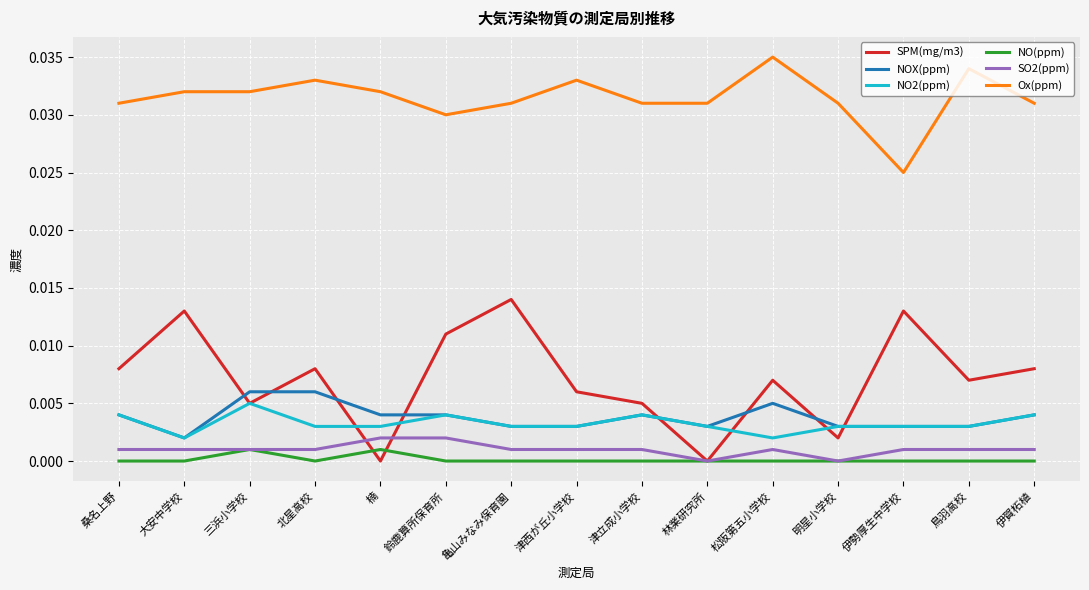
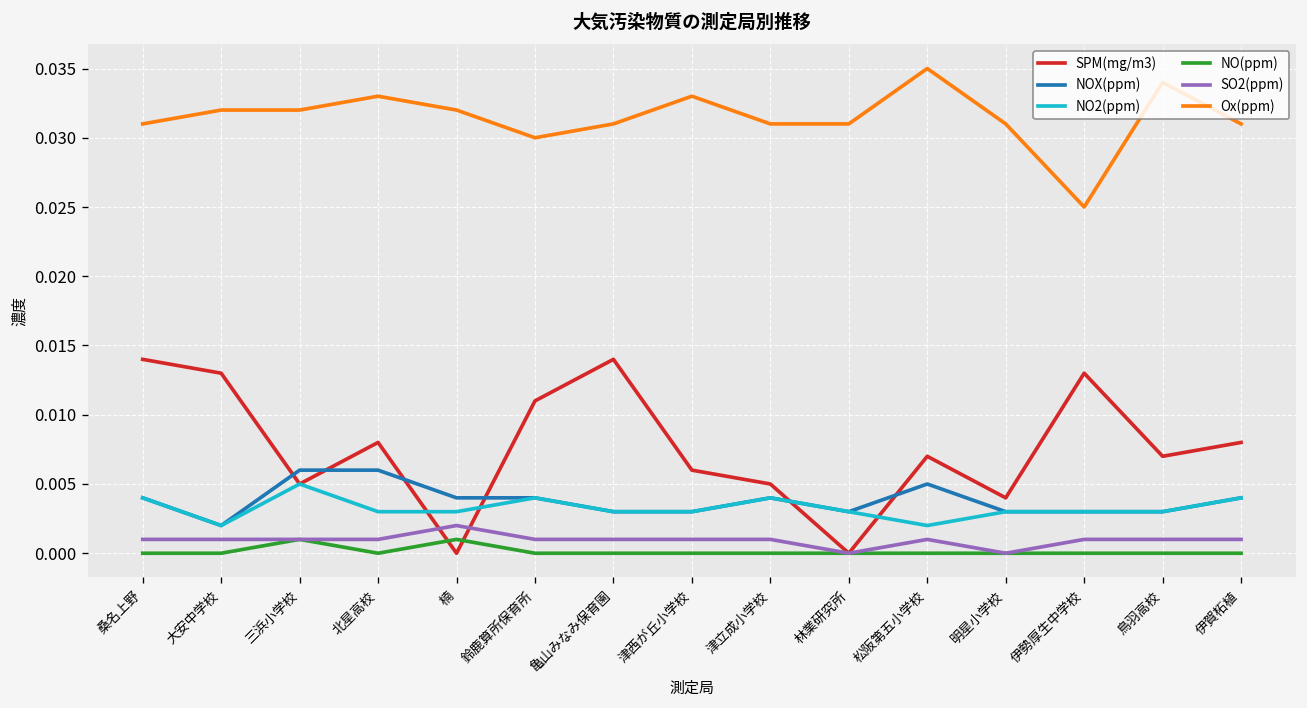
  {
    "SPM(mg/m3)": {
-     "桑名上野": 0.008,
+     "桑名上野": 0.014,
      "大安中学校": 0.013,
      "北星高校": 0.008,
      "楠": 0.000,
      "鈴鹿算所保育所": 0.011,
      "亀山みなみ保育園": 0.014,
      "津西が丘小学校": 0.006,
      "津立成小学校": 0.005,
      "松阪第五小学校": 0.007,
-     "明星小学校": 0.002,
+     "明星小学校": 0.004,
      "伊勢厚生中学校": 0.013,
      "鳥羽高校": 0.007,
      "伊賀柘植": 0.008
    },
    "NOX(ppm)": {
      "三浜小学校": 0.006,
      "北星高校": 0.006,
      "楠": 0.004,
      "松阪第五小学校": 0.005
    },
    "NO2(ppm)": {
      "北星高校": 0.003,
      "楠": 0.003,
      "松阪第五小学校": 0.002
    },
    "NO(ppm)": {
      "桑名上野": 0.000,
      "大安中学校": 0.000,
      "北星高校": 0.000,
      "楠": 0.001,
      "鈴鹿算所保育所": 0.000,
      "亀山みなみ保育園": 0.000,
      "津西が丘小学校": 0.000,
      "津立成小学校": 0.000,
      "松阪第五小学校": 0.000,
      "伊勢厚生中学校": 0.000,
      "鳥羽高校": 0.000,
      "伊賀柘植": 0.000
    },
    "SO2(ppm)": {
      "桑名上野": 0.001,
      "大安中学校": 0.001,
      "北星高校": 0.001,
      "楠": 0.002,
-     "鈴鹿算所保育所": 0.002,
+     "鈴鹿算所保育所": 0.001,
      "亀山みなみ保育園": 0.001,
      "津西が丘小学校": 0.001,
      "津立成小学校": 0.001,
      "松阪第五小学校": 0.001,
      "伊勢厚生中学校": 0.001,
      "鳥羽高校": 0.001,
      "伊賀柘植": 0.001
    },
    "Ox(ppm)": {
      "桑名上野": 0.031,
      "大安中学校": 0.032,
      "三浜小学校": 0.032,
      "北星高校": 0.033,
      "楠": 0.032,
      "鈴鹿算所保育所": 0.030,
      "亀山みなみ保育園": 0.031,
      "津西が丘小学校": 0.033,
      "津立成小学校": 0.031,
      "林業研究所": 0.031,
      "松阪第五小学校": 0.035,
      "明星小学校": 0.031,
      "伊勢厚生中学校": 0.025,
      "伊賀柘植": 0.031
    }
  }
